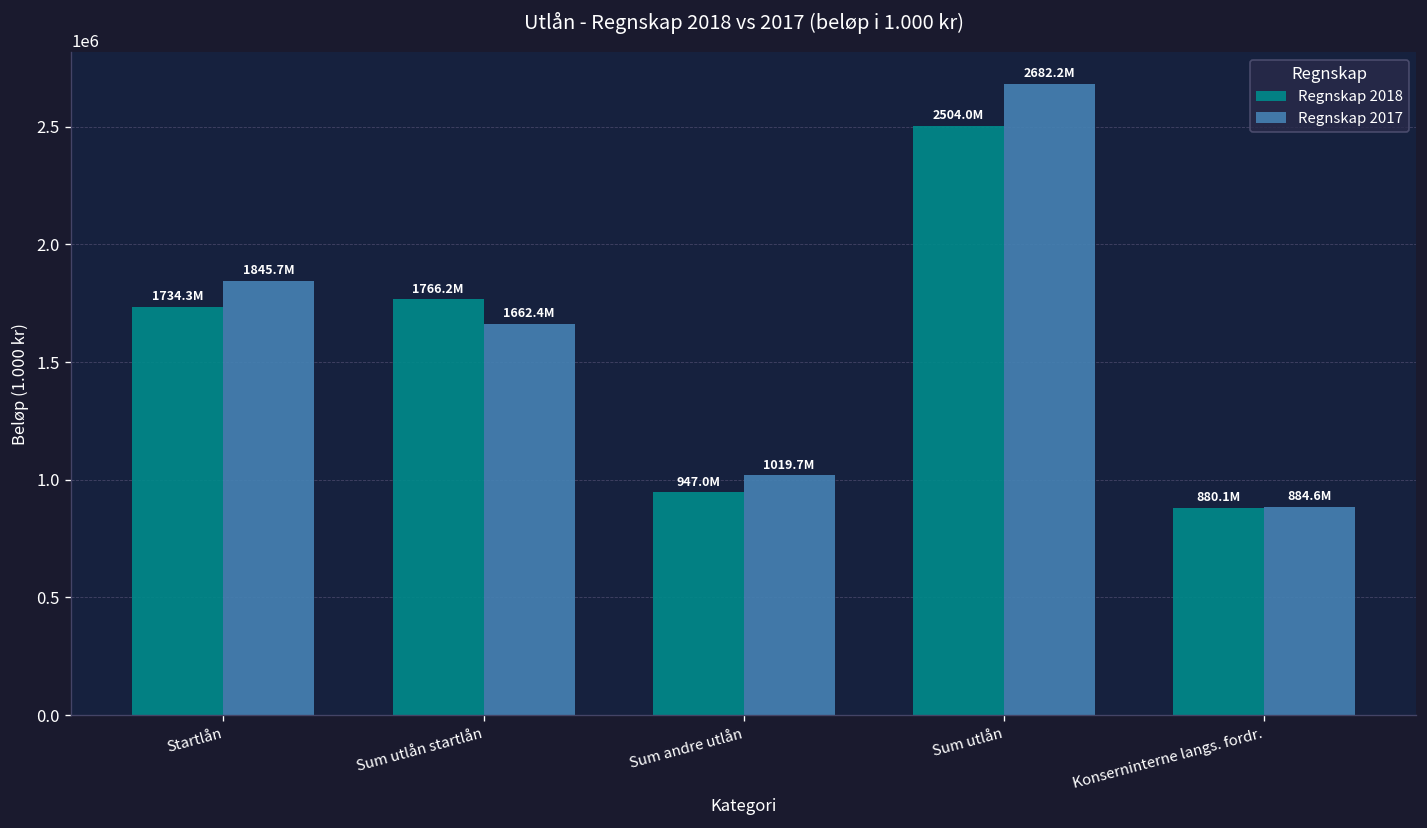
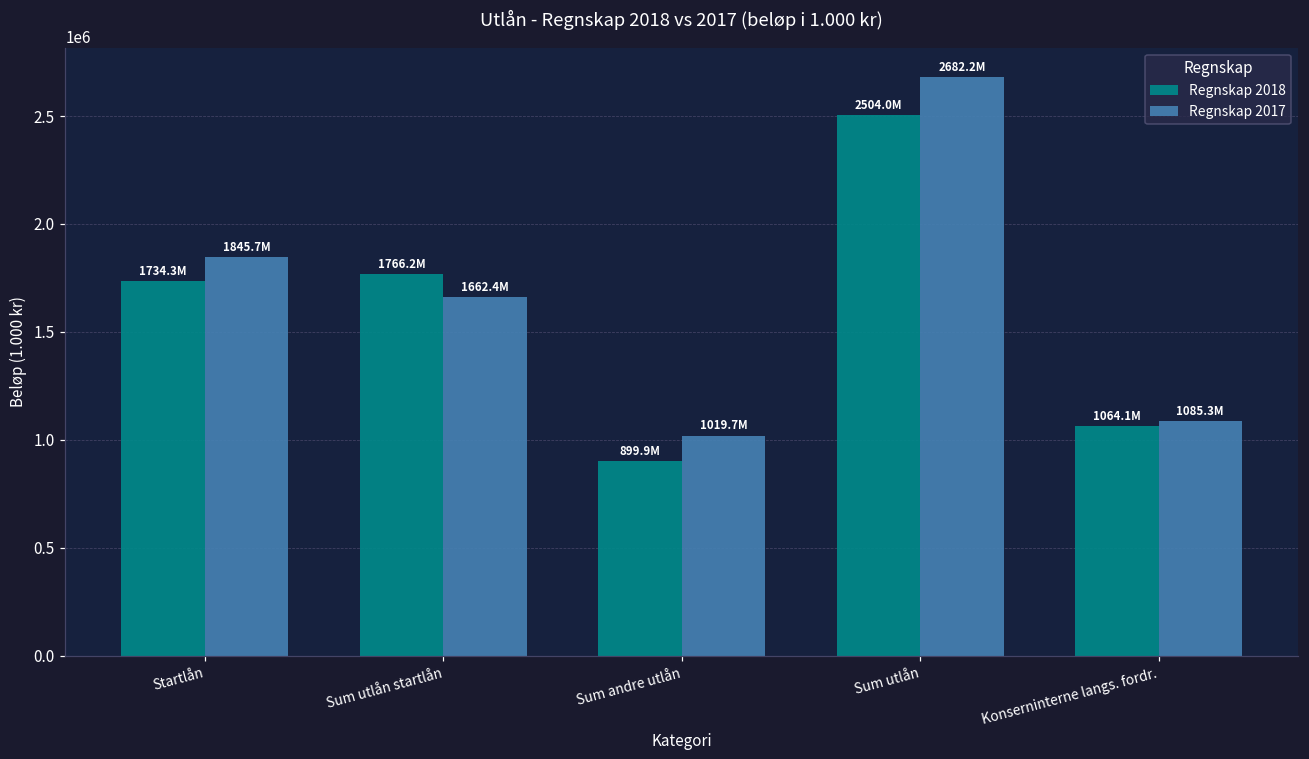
  {
    "Regnskap 2018": {
      "Startlån": "1734.3M",
      "Sum utlån startlån": "1766.2M",
-     "Sum andre utlån": "947.0M",
+     "Sum andre utlån": "899.9M",
      "Sum utlån": "2504.0M",
-     "Konserninterne langs. fordr.": "880.1M"
+     "Konserninterne langs. fordr.": "1064.1M"
    },
    "Regnskap 2017": {
      "Startlån": "1845.7M",
      "Sum utlån startlån": "1662.4M",
      "Sum andre utlån": "1019.7M",
      "Sum utlån": "2682.2M",
-     "Konserninterne langs. fordr.": "884.6M"
+     "Konserninterne langs. fordr.": "1085.3M"
    }
  }
